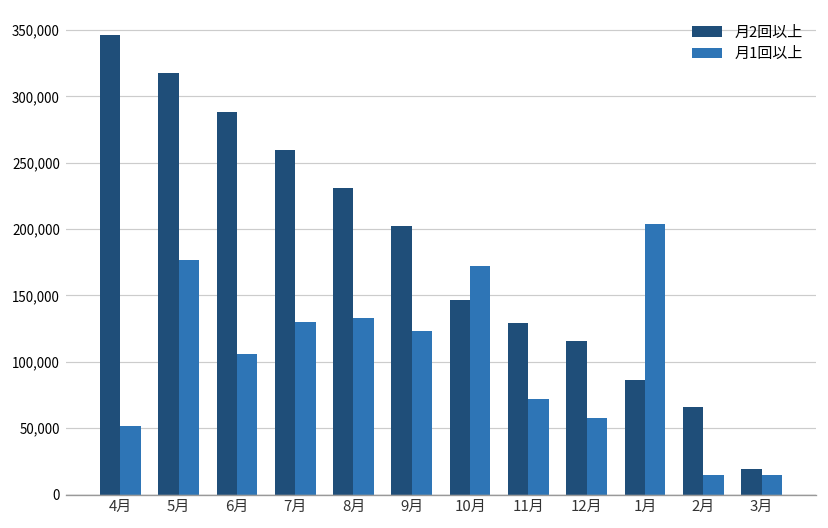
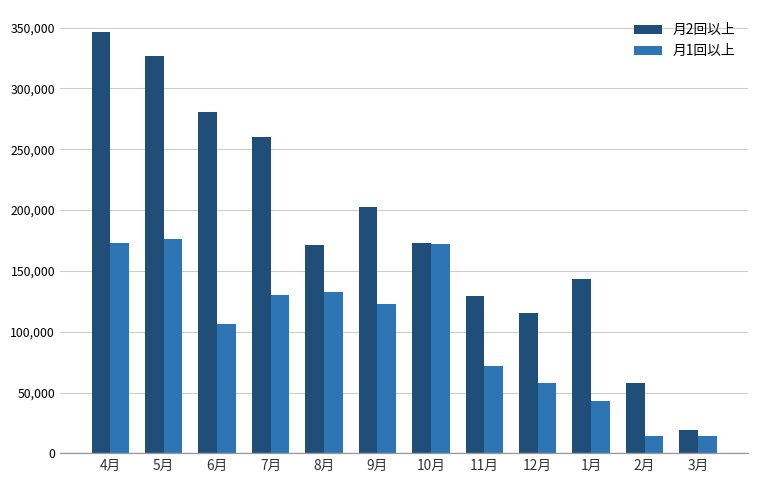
  {
    "月2回以上": {
      "4月": "346,000",
-     "5月": "318,000",
-     "6月": "289,000",
+     "5月": "326,000",
+     "6月": "281,000",
      "7月": "260,000",
-     "8月": "231,000",
+     "8月": "171,000",
      "9月": "202,000",
-     "10月": "146,000",
+     "10月": "173,000",
      "11月": "129,000",
      "12月": "116,000",
-     "1月": "87,000",
-     "2月": "66,000",
+     "1月": "143,000",
+     "2月": "58,000",
      "3月": "19,000"
    },
    "月1回以上": {
-     "4月": "52,000",
+     "4月": "173,000",
      "5月": "176,000",
      "6月": "106,000",
      "7月": "130,000",
      "8月": "133,000",
      "9月": "123,000",
      "10月": "172,000",
      "11月": "72,000",
      "12月": "58,000",
-     "1月": "204,000",
+     "1月": "43,000",
      "2月": "15,000",
      "3月": "15,000"
    }
  }
